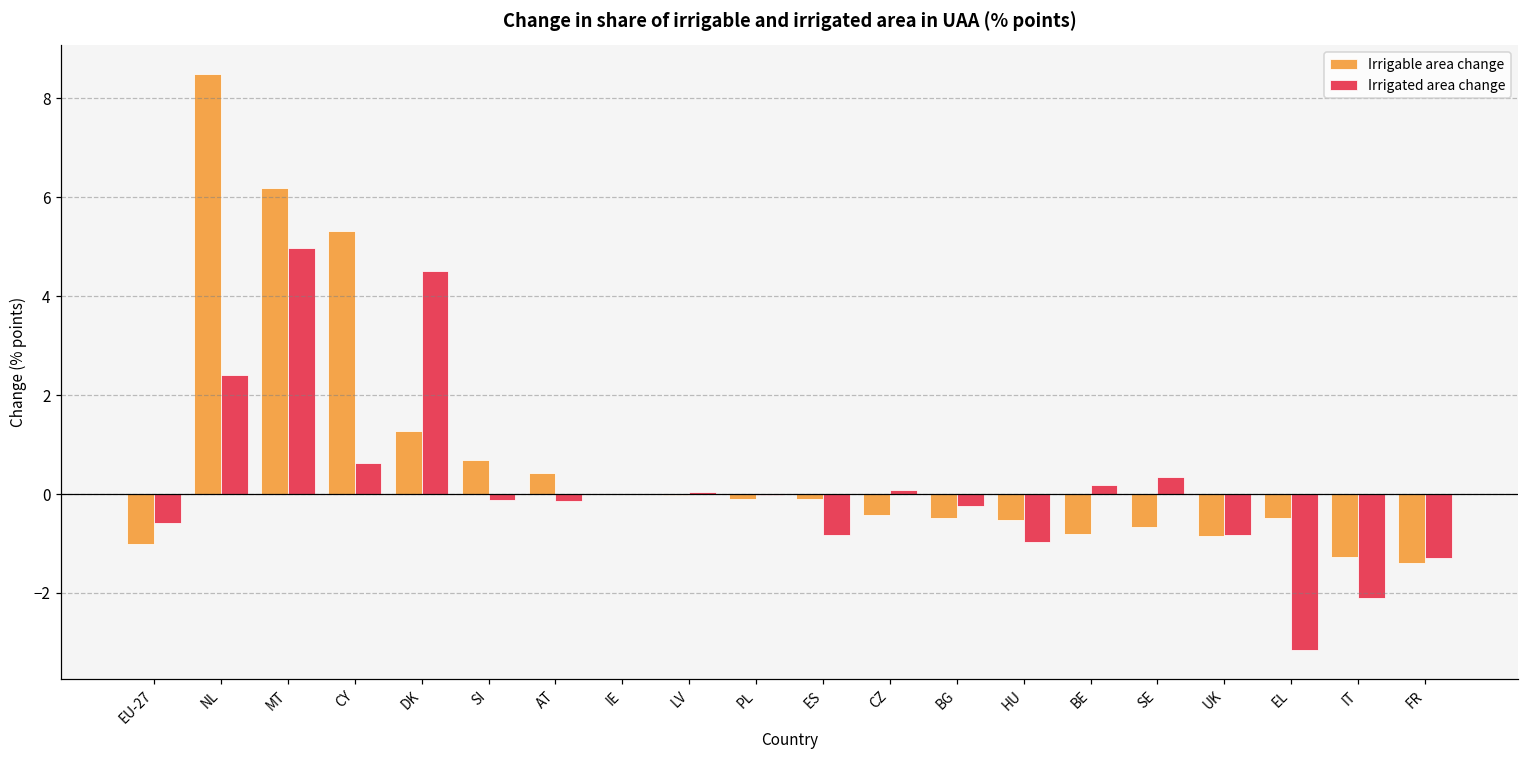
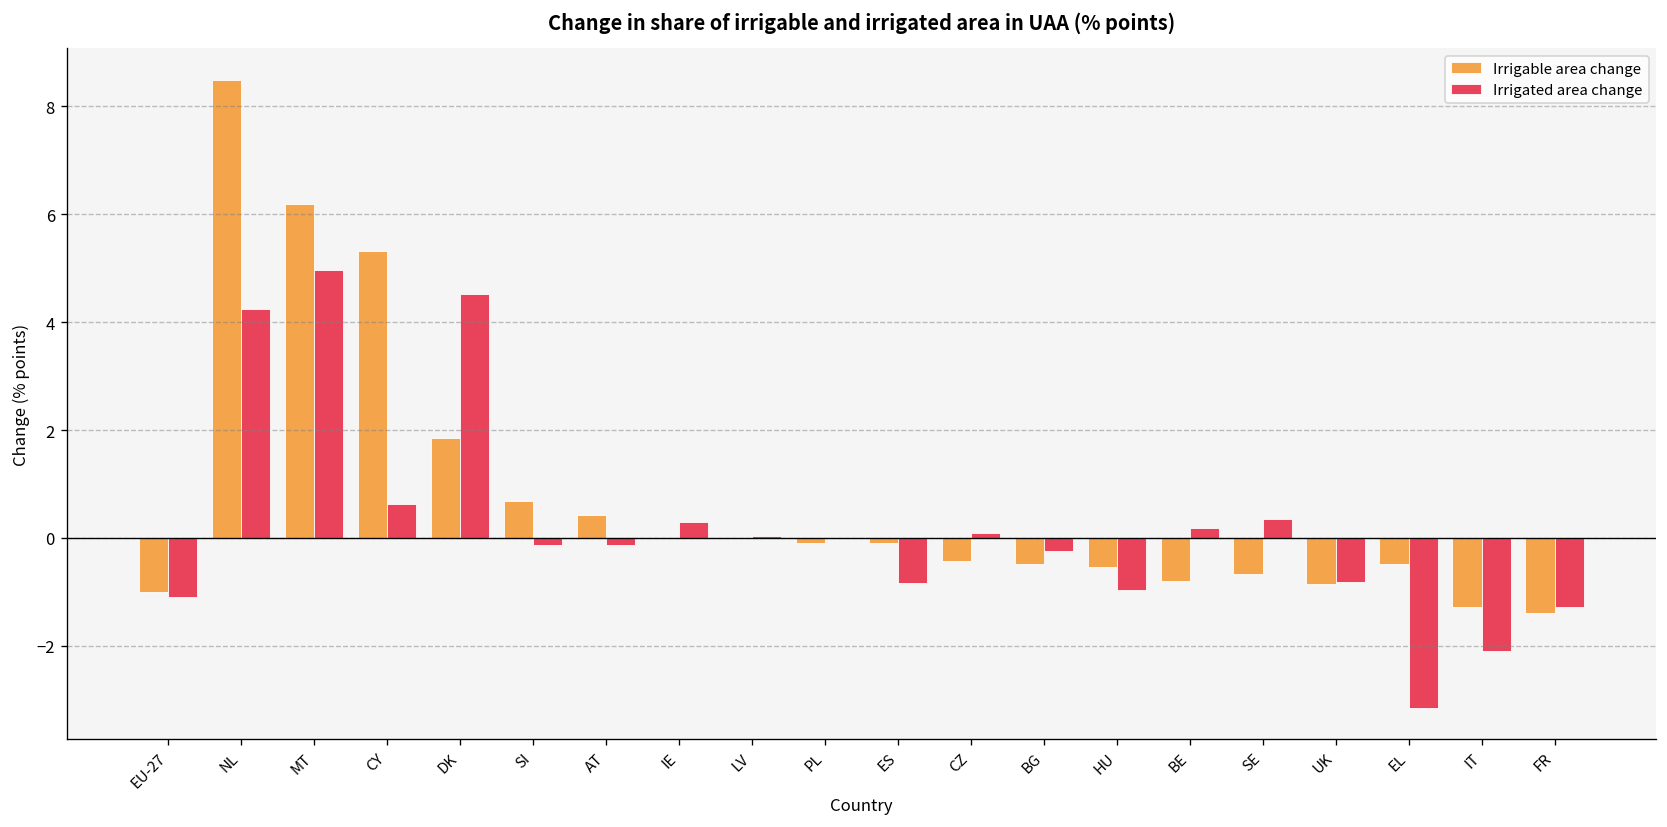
  {
    "Irrigable area change": {
      "EU-27": -1.0,
      "NL": 8.5,
      "MT": 6.2,
      "CY": 5.3,
-     "DK": 1.3,
+     "DK": 1.9,
      "SI": 0.7,
      "AT": 0.4,
      "IE": 0.0,
      "PL": -0.1,
      "ES": -0.1,
      "CZ": -0.4,
      "BG": -0.5,
      "HU": -0.5,
      "BE": -0.8,
      "SE": -0.7,
      "UK": -0.9,
      "EL": -0.5,
      "IT": -1.3,
      "FR": -1.4
    },
    "Irrigated area change": {
-     "EU-27": -0.6,
-     "NL": 2.4,
+     "EU-27": -1.1,
+     "NL": 4.2,
      "MT": 5.0,
      "CY": 0.6,
      "DK": 4.5,
      "SI": -0.1,
      "AT": -0.1,
-     "IE": 0.0,
+     "IE": 0.3,
      "ES": -0.8,
      "CZ": 0.1,
      "BG": -0.2,
      "HU": -1.0,
      "BE": 0.2,
      "SE": 0.4,
      "UK": -0.8,
      "EL": -3.2,
      "IT": -2.1,
      "FR": -1.3
    }
  }
